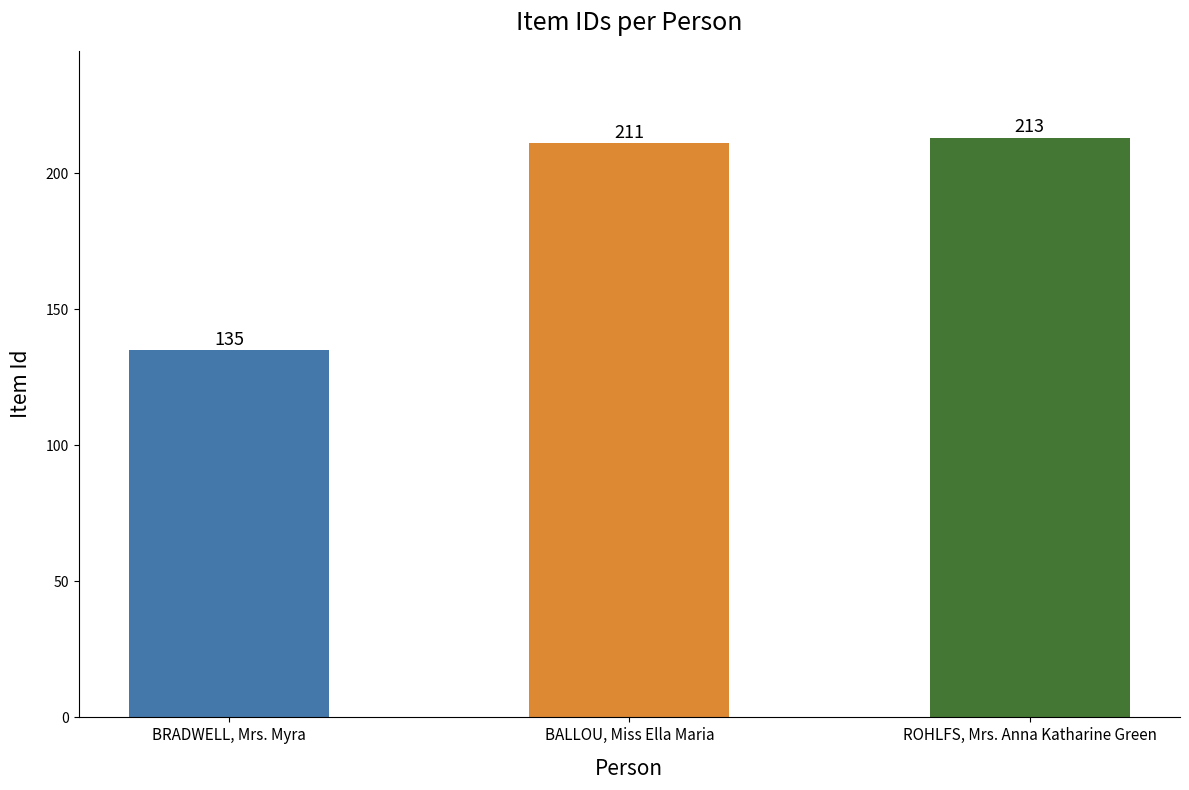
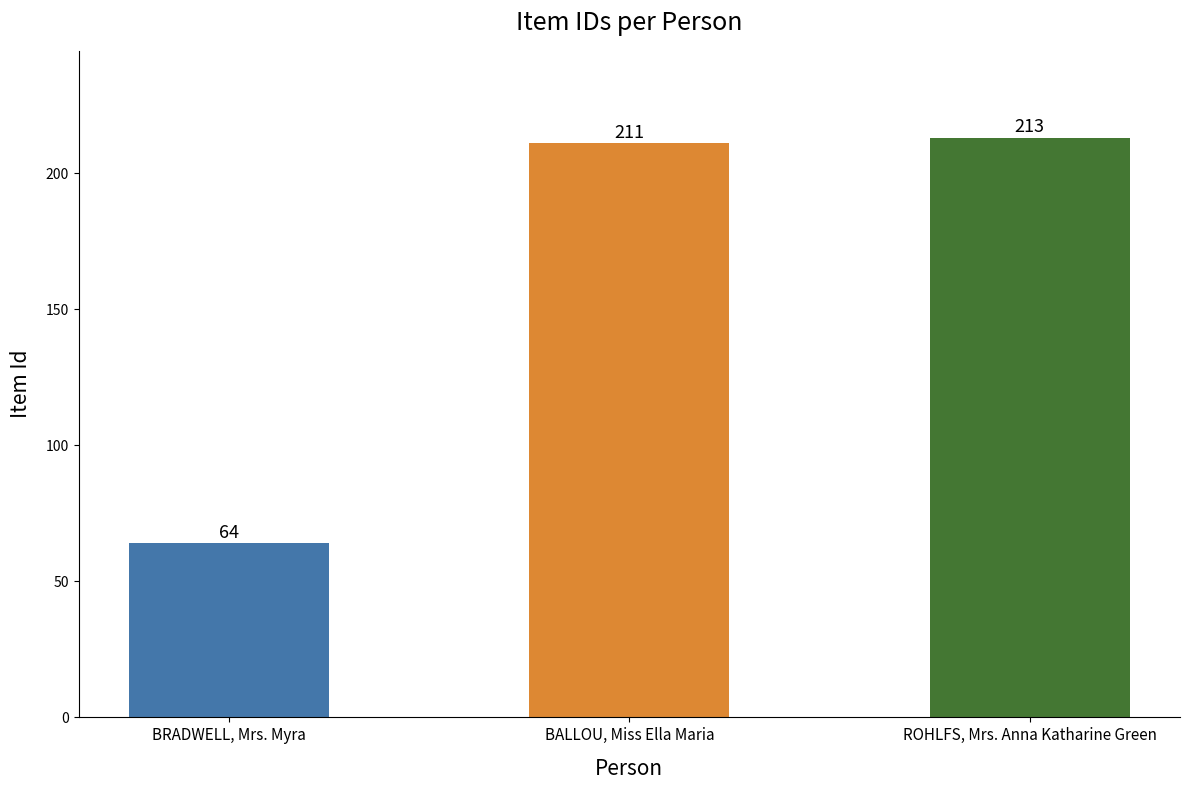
  {
-   "BRADWELL, Mrs. Myra": 135,
+   "BRADWELL, Mrs. Myra": 64,
    "BALLOU, Miss Ella Maria": 211,
    "ROHLFS, Mrs. Anna Katharine Green": 213
  }
